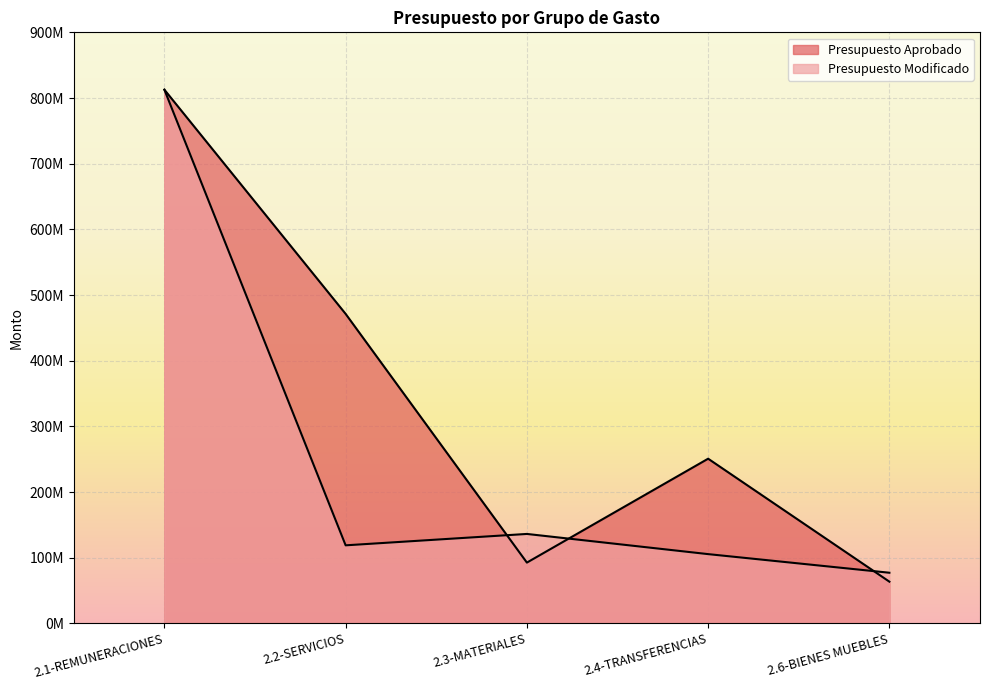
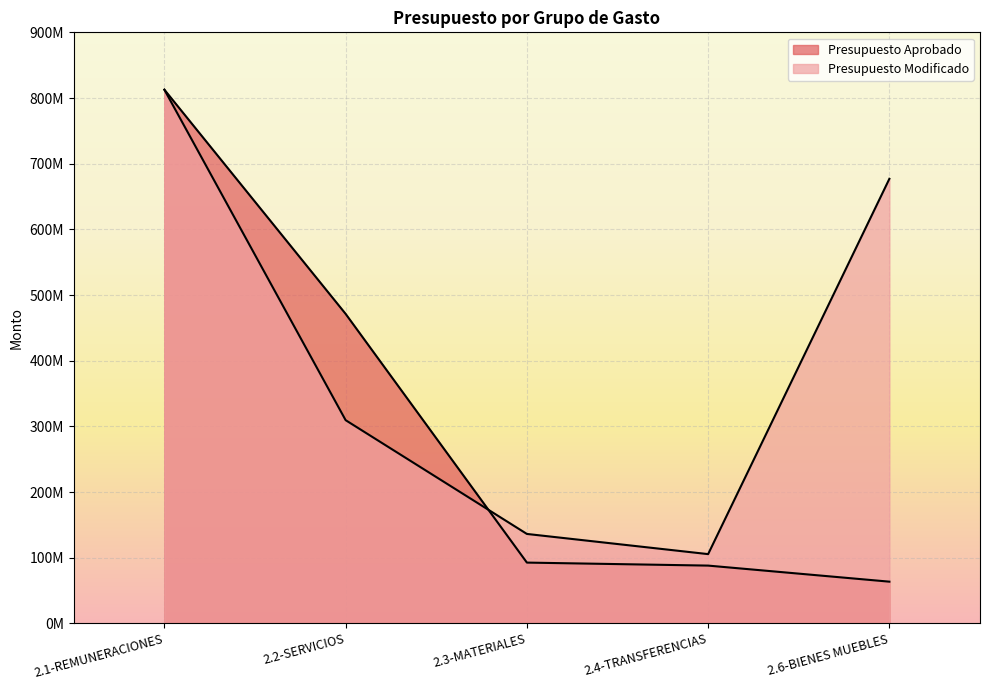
  {
    "Presupuesto Aprobado": {
      "2.2-SERVICIOS": 470000000,
      "2.3-MATERIALES": 90000000,
-     "2.4-TRANSFERENCIAS": 250000000,
+     "2.4-TRANSFERENCIAS": 90000000,
      "2.6-BIENES MUEBLES": 60000000
    },
    "Presupuesto Modificado": {
-     "2.2-SERVICIOS": 120000000,
+     "2.2-SERVICIOS": 310000000,
      "2.3-MATERIALES": 140000000,
      "2.4-TRANSFERENCIAS": 110000000,
-     "2.6-BIENES MUEBLES": 80000000
+     "2.6-BIENES MUEBLES": 680000000
    }
  }
